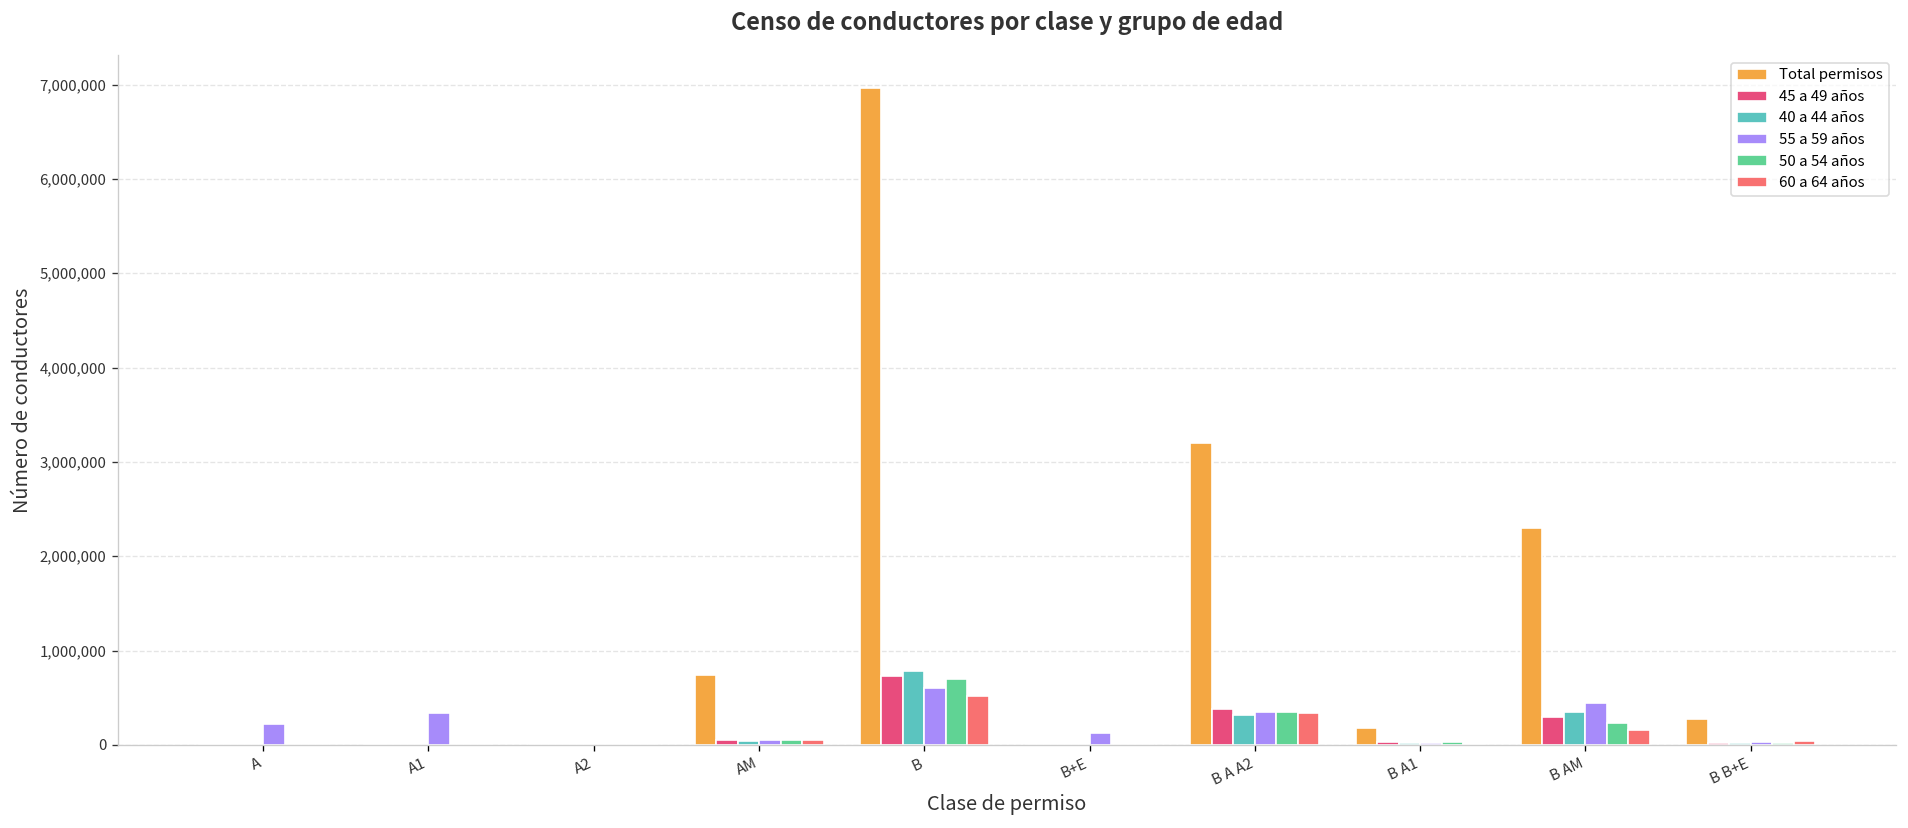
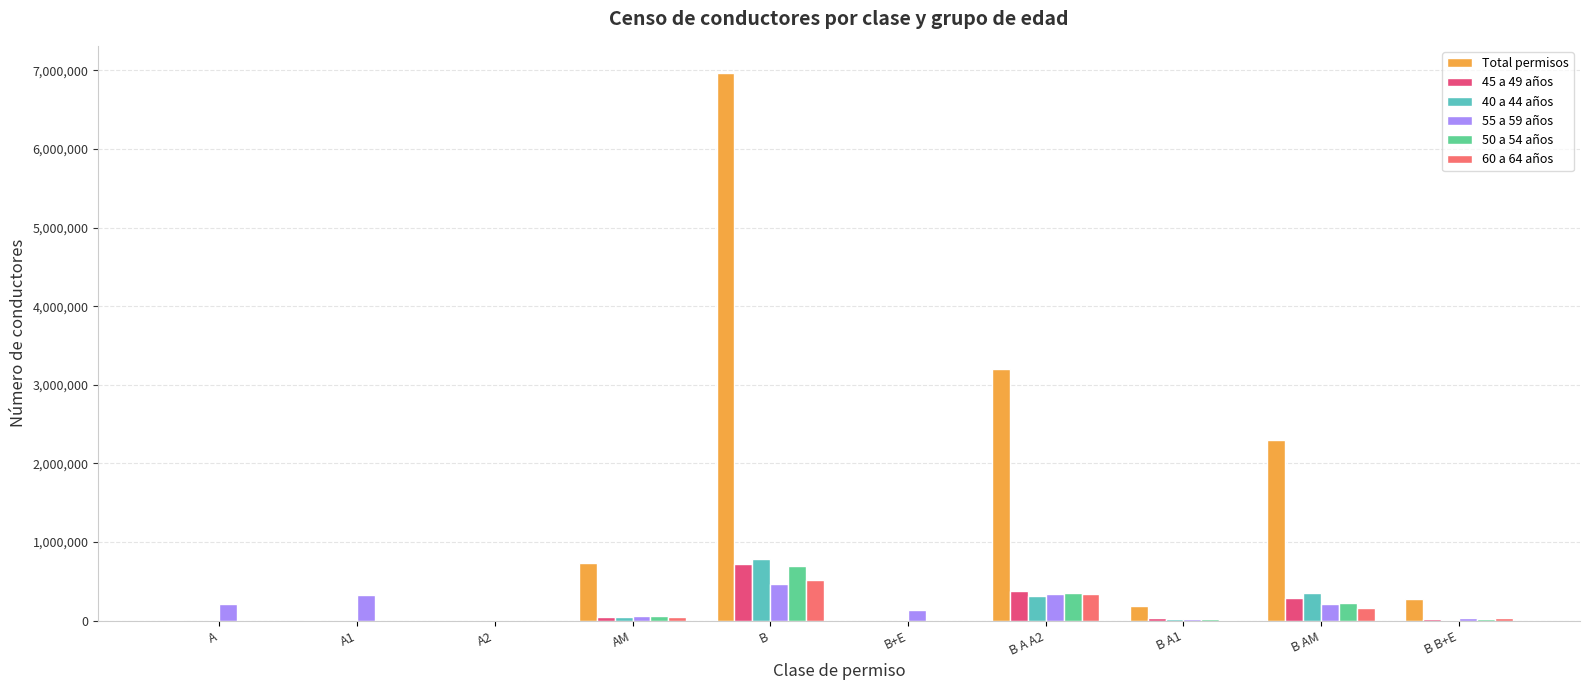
  {
    "Total permisos": {
      "AM": "700,000",
      "B": "7,000,000",
      "B A A2": "3,200,000",
      "B A1": "200,000",
      "B AM": "2,300,000",
      "B B+E": "300,000"
    },
    "55 a 59 años": {
      "A": "200,000",
      "A1": "300,000",
      "AM": "100,000",
-     "B": "600,000",
+     "B": "500,000",
      "B+E": "100,000",
      "B A A2": "300,000",
-     "B AM": "400,000"
+     "B AM": "200,000"
    }
  }
